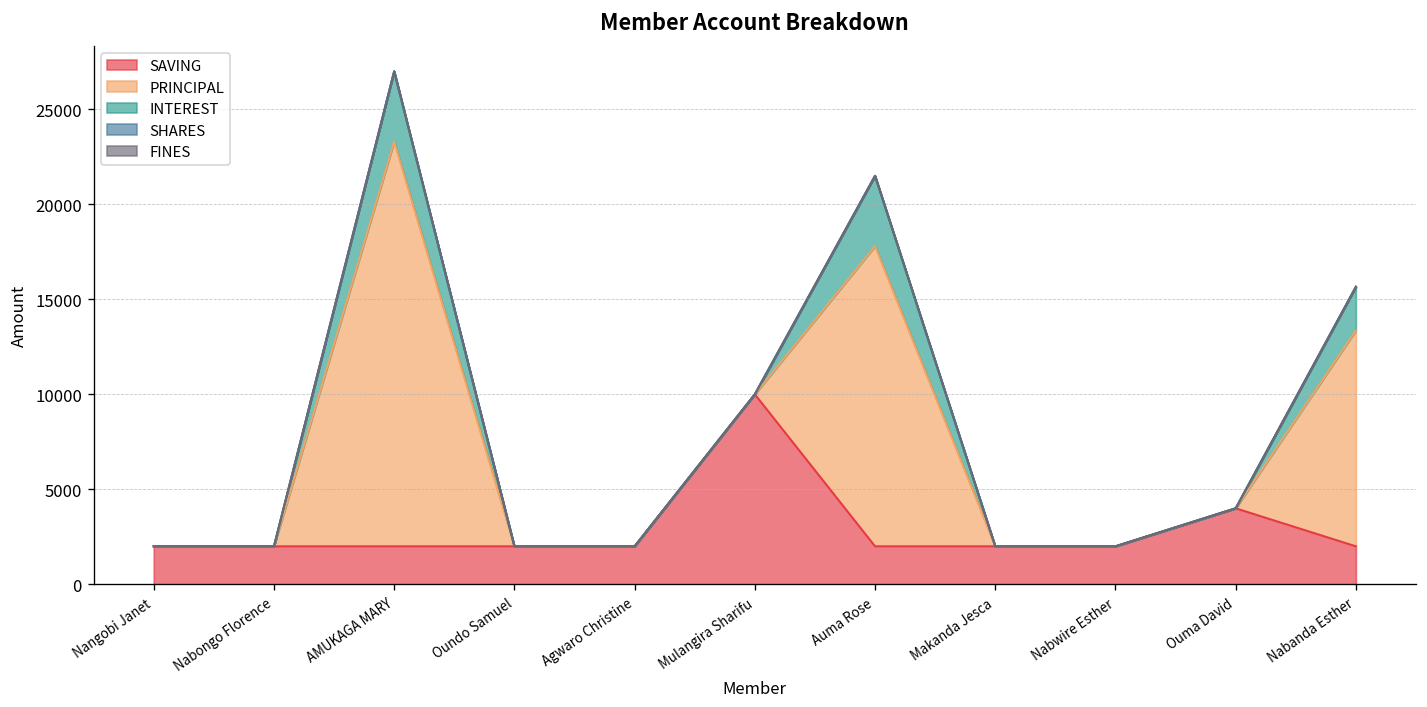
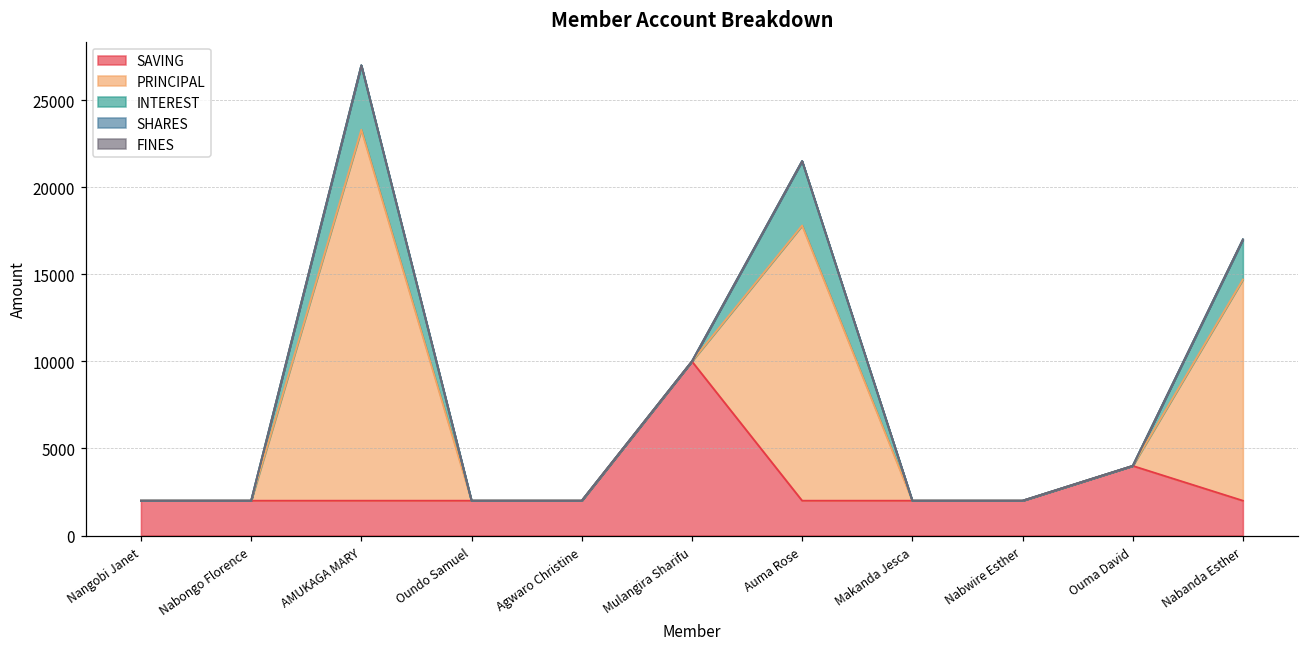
  {
    "SAVING": {
      "AMUKAGA MARY": 2000,
      "Auma Rose": 2000,
      "Nabanda Esther": 2000
    },
    "PRINCIPAL": {
      "AMUKAGA MARY": 21300,
      "Auma Rose": 15800,
-     "Nabanda Esther": 11400
+     "Nabanda Esther": 12700
    }
  }
